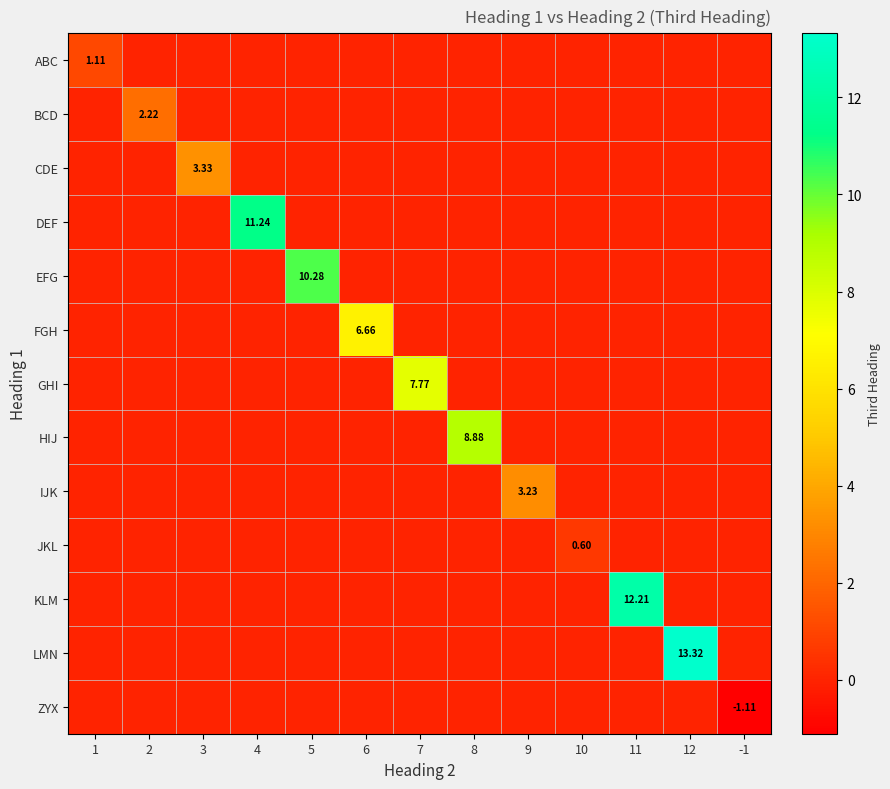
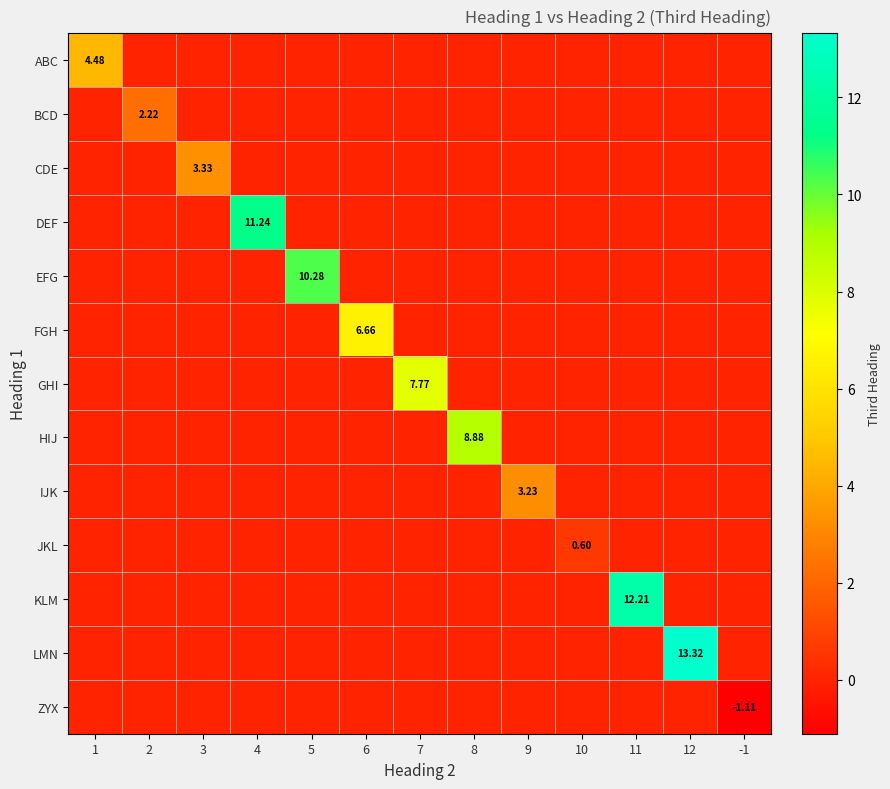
  {
    "ABC": {
-     "1": 1.11
+     "1": 4.48
    },
    "BCD": {
      "2": 2.22
    },
    "CDE": {
      "3": 3.33
    },
    "DEF": {
      "4": 11.24
    },
    "EFG": {
      "5": 10.28
    },
    "FGH": {
      "6": 6.66
    },
    "GHI": {
      "7": 7.77
    },
    "HIJ": {
      "8": 8.88
    },
    "IJK": {
      "9": 3.23
    },
    "JKL": {
      "10": 0.60
    },
    "KLM": {
      "11": 12.21
    },
    "LMN": {
      "12": 13.32
    },
    "ZYX": {
      "-1": -1.11
    }
  }
